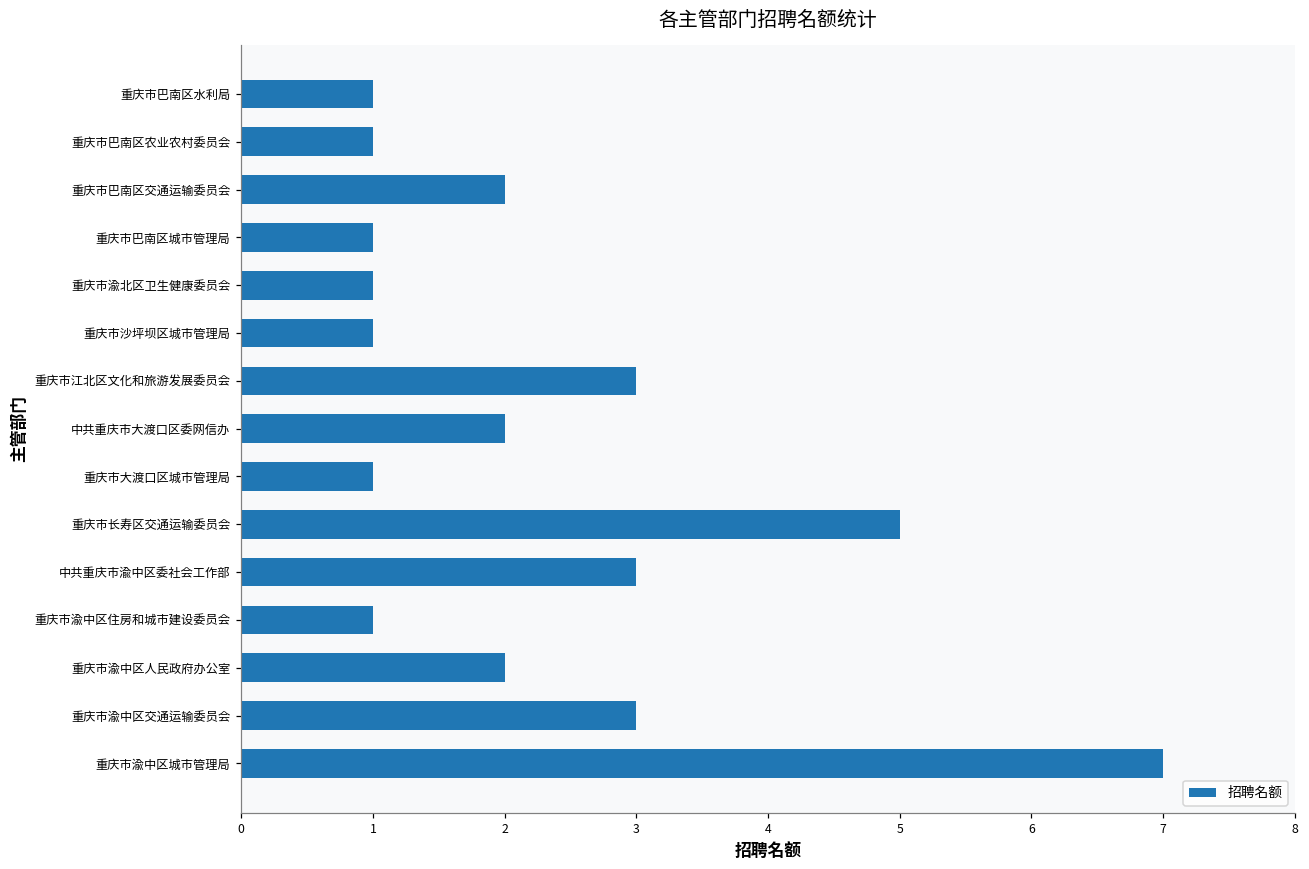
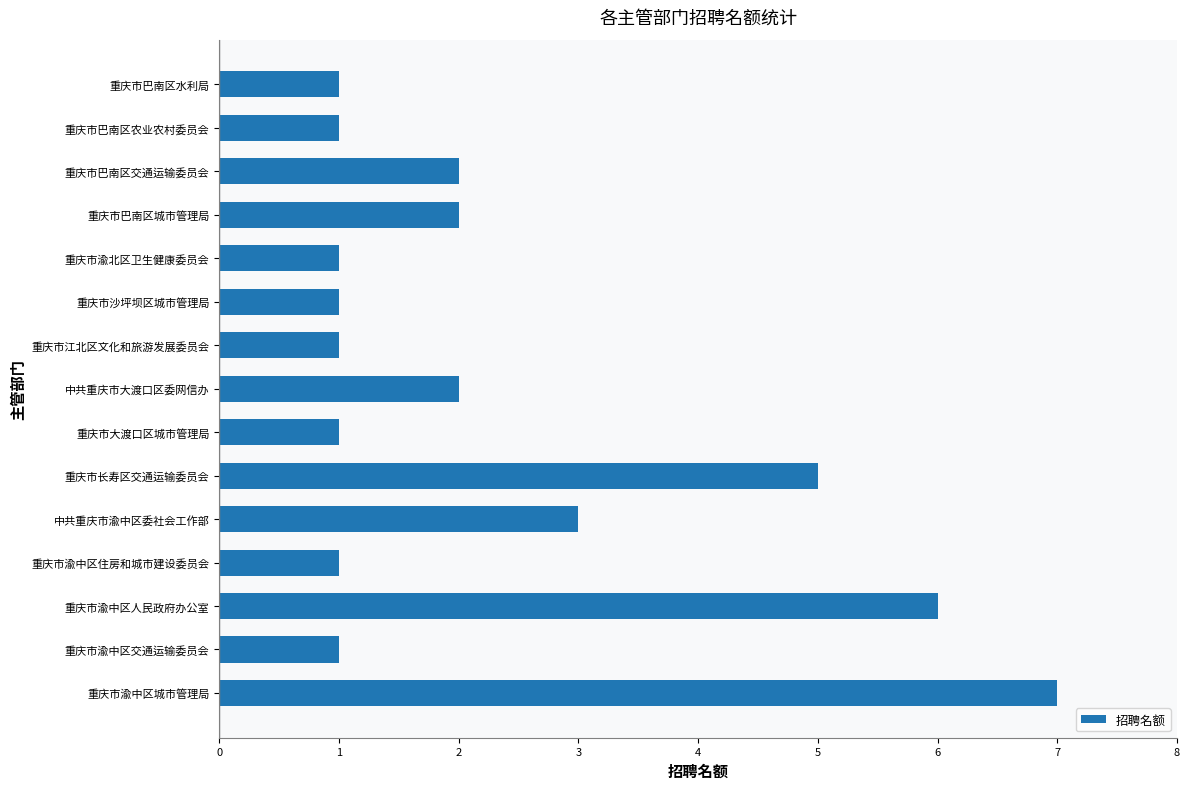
  {
    "重庆市巴南区水利局": 1,
    "重庆市巴南区农业农村委员会": 1,
    "重庆市巴南区交通运输委员会": 2,
-   "重庆市巴南区城市管理局": 1,
+   "重庆市巴南区城市管理局": 2,
    "重庆市渝北区卫生健康委员会": 1,
    "重庆市沙坪坝区城市管理局": 1,
-   "重庆市江北区文化和旅游发展委员会": 3,
+   "重庆市江北区文化和旅游发展委员会": 1,
    "中共重庆市大渡口区委网信办": 2,
    "重庆市大渡口区城市管理局": 1,
    "重庆市长寿区交通运输委员会": 5,
    "中共重庆市渝中区委社会工作部": 3,
    "重庆市渝中区住房和城市建设委员会": 1,
-   "重庆市渝中区人民政府办公室": 2,
-   "重庆市渝中区交通运输委员会": 3,
+   "重庆市渝中区人民政府办公室": 6,
+   "重庆市渝中区交通运输委员会": 1,
    "重庆市渝中区城市管理局": 7
  }
